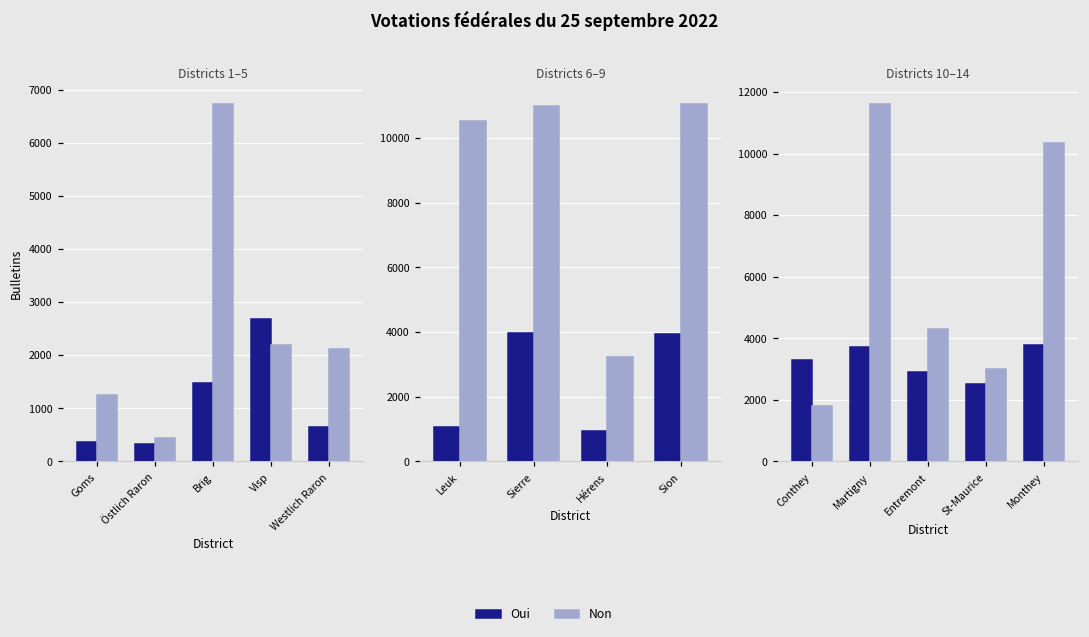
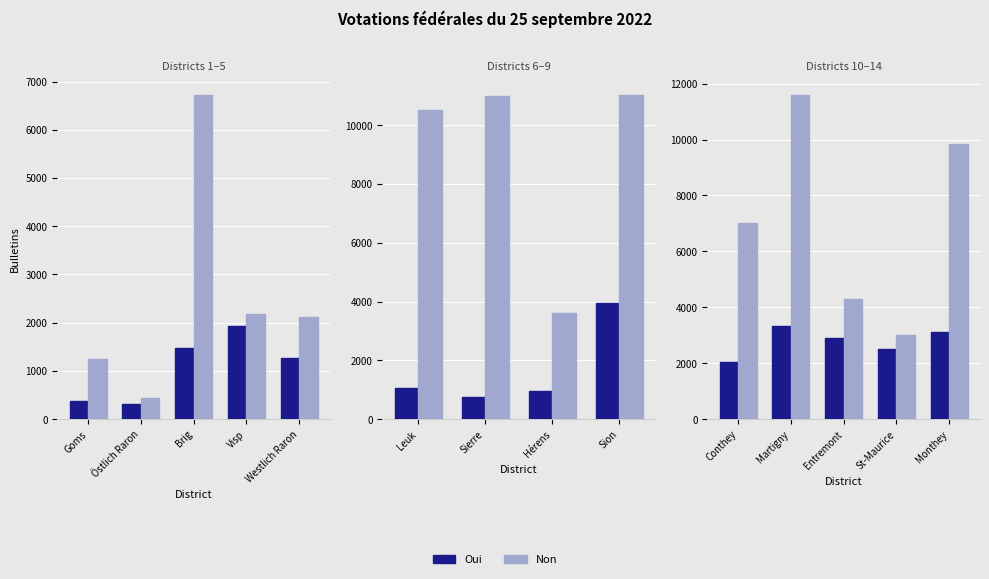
  {
    "Districts 1–5": {
      "Oui": {
        "Goms": 400,
        "Östlich Raron": 300,
        "Brig": 1500,
-       "Visp": 2700,
-       "Westlich Raron": 600
+       "Visp": 1900,
+       "Westlich Raron": 1300
      },
      "Non": {
        "Goms": 1300,
        "Östlich Raron": 400,
        "Brig": 6700,
        "Visp": 2200,
        "Westlich Raron": 2100
      }
    },
    "Districts 6–9": {
      "Oui": {
        "Leuk": 1100,
-       "Sierre": 4000,
+       "Sierre": 800,
        "Hérens": 1000,
        "Sion": 3900
      },
      "Non": {
        "Leuk": 10500,
        "Sierre": 11000,
-       "Hérens": 3200,
+       "Hérens": 3600,
        "Sion": 11000
      }
    },
    "Districts 10–14": {
      "Oui": {
-       "Conthey": 3300,
-       "Martigny": 3700,
+       "Conthey": 2100,
+       "Martigny": 3300,
        "Entremont": 2900,
        "St-Maurice": 2500,
-       "Monthey": 3800
+       "Monthey": 3100
      },
      "Non": {
-       "Conthey": 1800,
+       "Conthey": 7000,
        "Martigny": 11600,
        "Entremont": 4300,
        "St-Maurice": 3000,
-       "Monthey": 10300
+       "Monthey": 9900
      }
    }
  }
